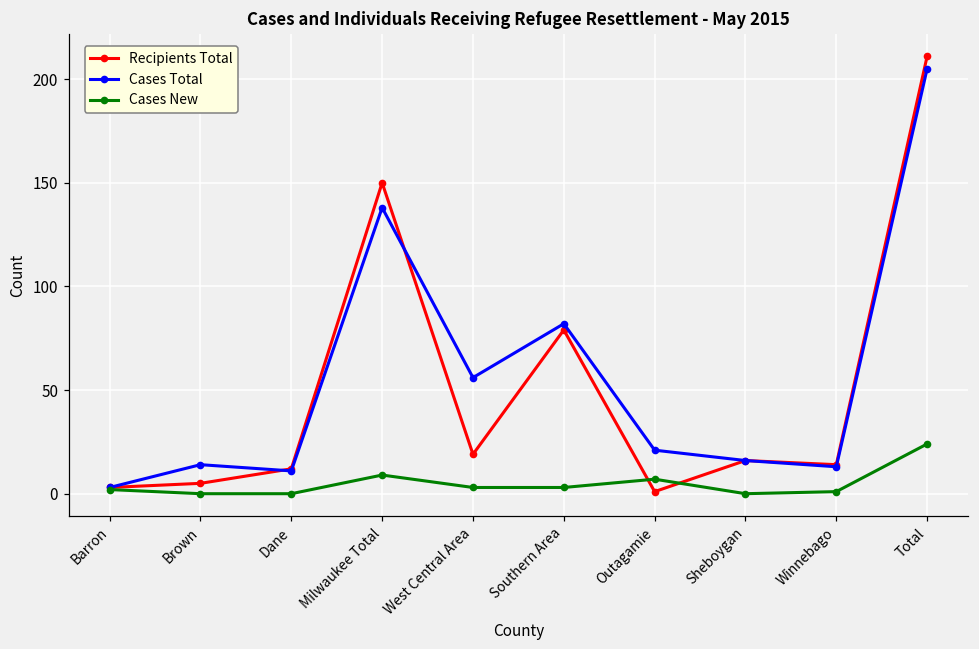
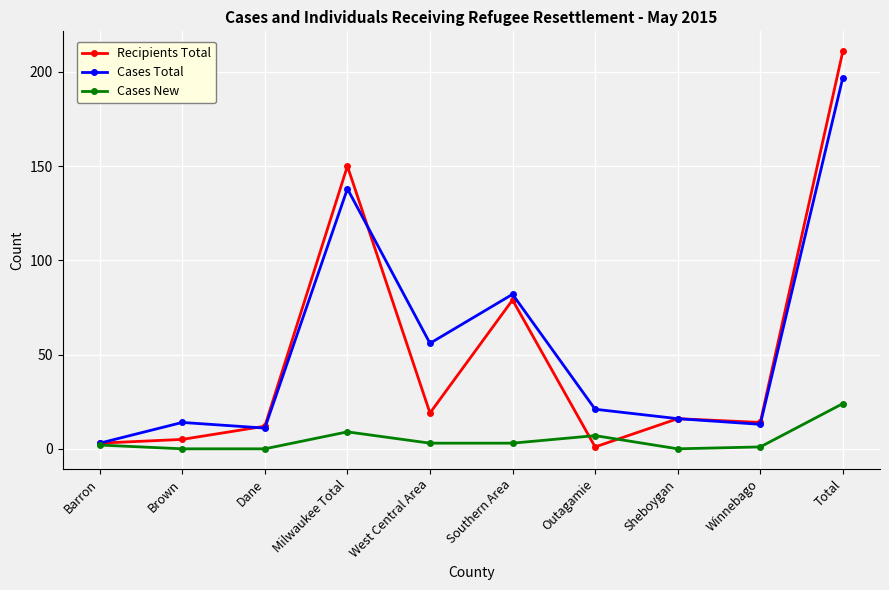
  {
    "Recipients Total": {
      "Brown": 5,
      "Milwaukee Total": 150,
      "West Central Area": 19,
      "Southern Area": 79,
      "Outagamie": 1,
      "Total": 211
    },
    "Cases Total": {
      "Brown": 14,
      "Milwaukee Total": 138,
      "West Central Area": 56,
      "Southern Area": 82,
      "Outagamie": 21,
-     "Total": 205
+     "Total": 197
    },
    "Cases New": {
      "Brown": 0,
      "Dane": 0,
      "Milwaukee Total": 9,
      "West Central Area": 3,
      "Southern Area": 3,
      "Outagamie": 7,
      "Sheboygan": 0,
      "Winnebago": 1,
      "Total": 24
    }
  }
